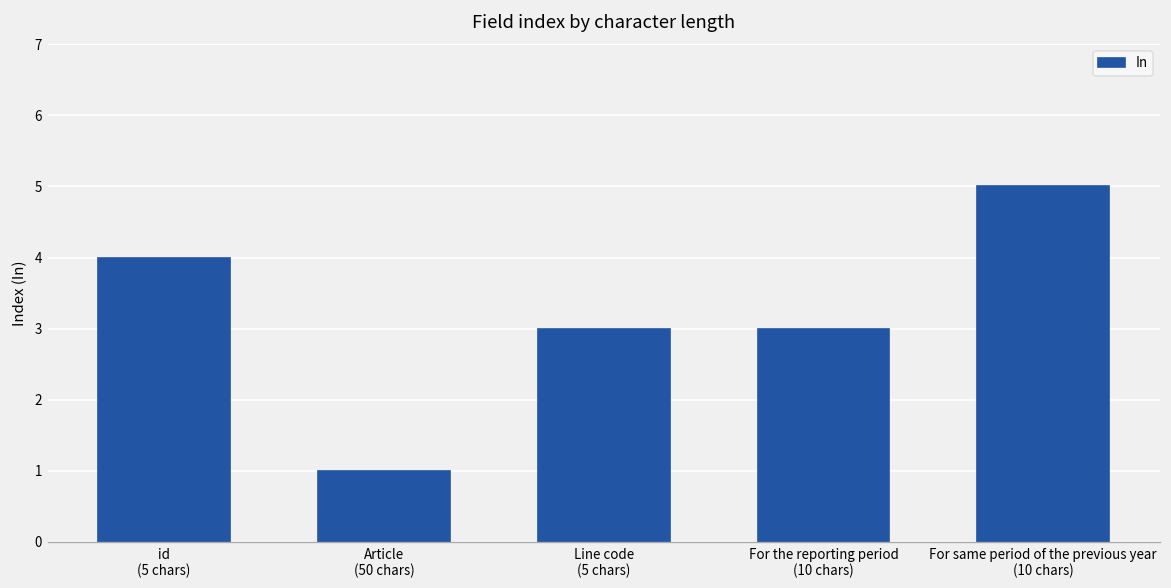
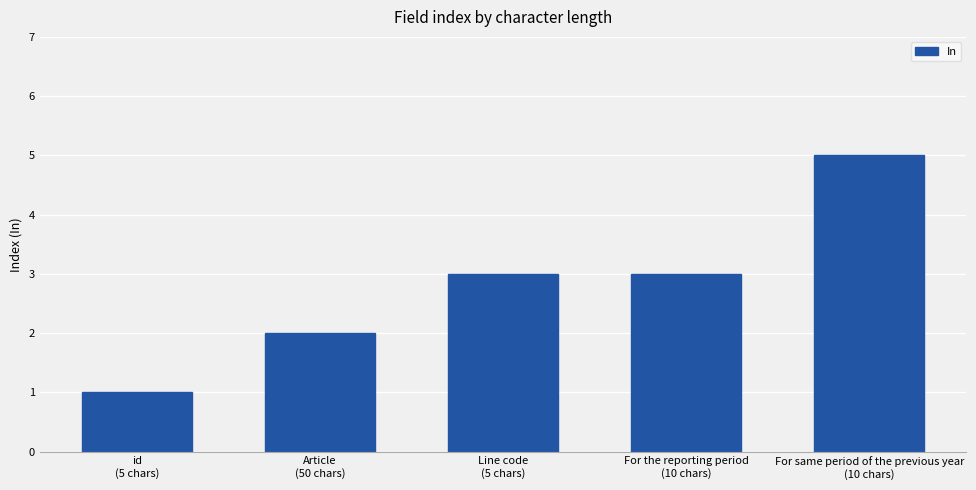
  {
-   "id (5 chars)": 4,
-   "Article (50 chars)": 1,
+   "id (5 chars)": 1,
+   "Article (50 chars)": 2,
    "Line code (5 chars)": 3,
    "For the reporting period (10 chars)": 3,
    "For same period of the previous year (10 chars)": 5
  }
